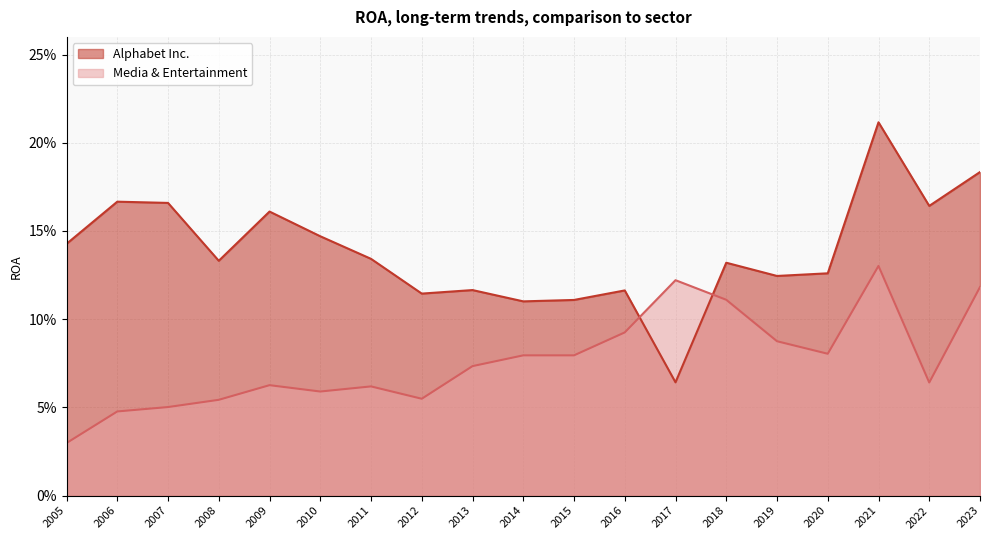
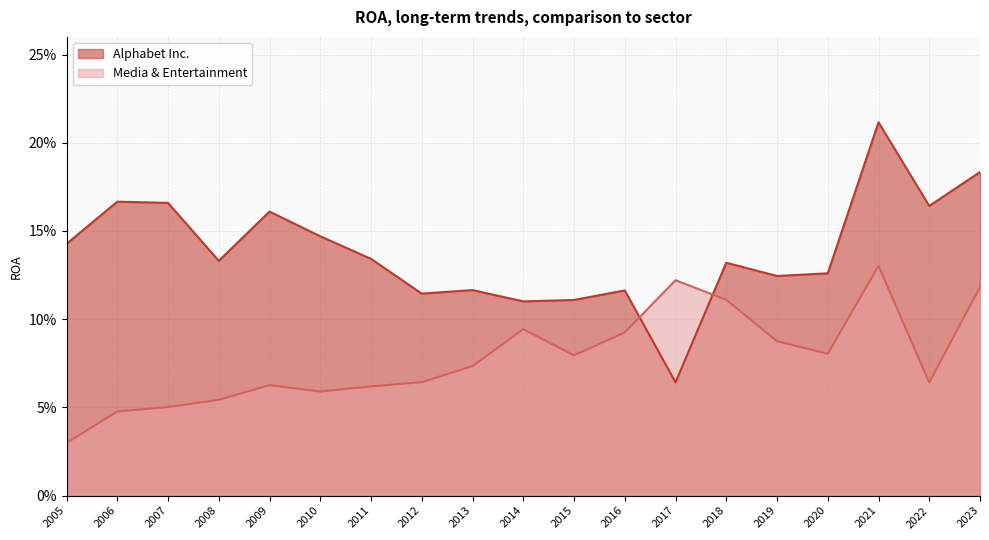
  {
    "Alphabet Inc.": {
      "2005": "14.3%",
      "2006": "16.7%",
      "2007": "16.6%",
      "2008": "13.3%",
      "2009": "16.1%",
      "2010": "14.7%",
      "2011": "13.4%",
      "2012": "11.5%",
      "2013": "11.7%",
      "2014": "11.0%",
      "2015": "11.1%",
      "2016": "11.6%",
      "2017": "6.4%",
      "2018": "13.2%",
      "2019": "12.5%",
      "2020": "12.6%",
      "2021": "21.2%",
      "2022": "16.4%",
      "2023": "18.3%"
    },
    "Media & Entertainment": {
      "2005": "3.0%",
      "2006": "4.8%",
      "2007": "5.0%",
      "2008": "5.4%",
      "2009": "6.3%",
      "2010": "5.9%",
      "2011": "6.2%",
-     "2012": "5.5%",
+     "2012": "6.4%",
      "2013": "7.3%",
-     "2014": "8.0%",
+     "2014": "9.4%",
      "2015": "8.0%",
      "2016": "9.3%",
      "2017": "12.2%",
      "2018": "11.1%",
      "2019": "8.8%",
      "2020": "8.0%",
      "2021": "13.0%",
      "2022": "6.4%",
      "2023": "11.8%"
    }
  }
